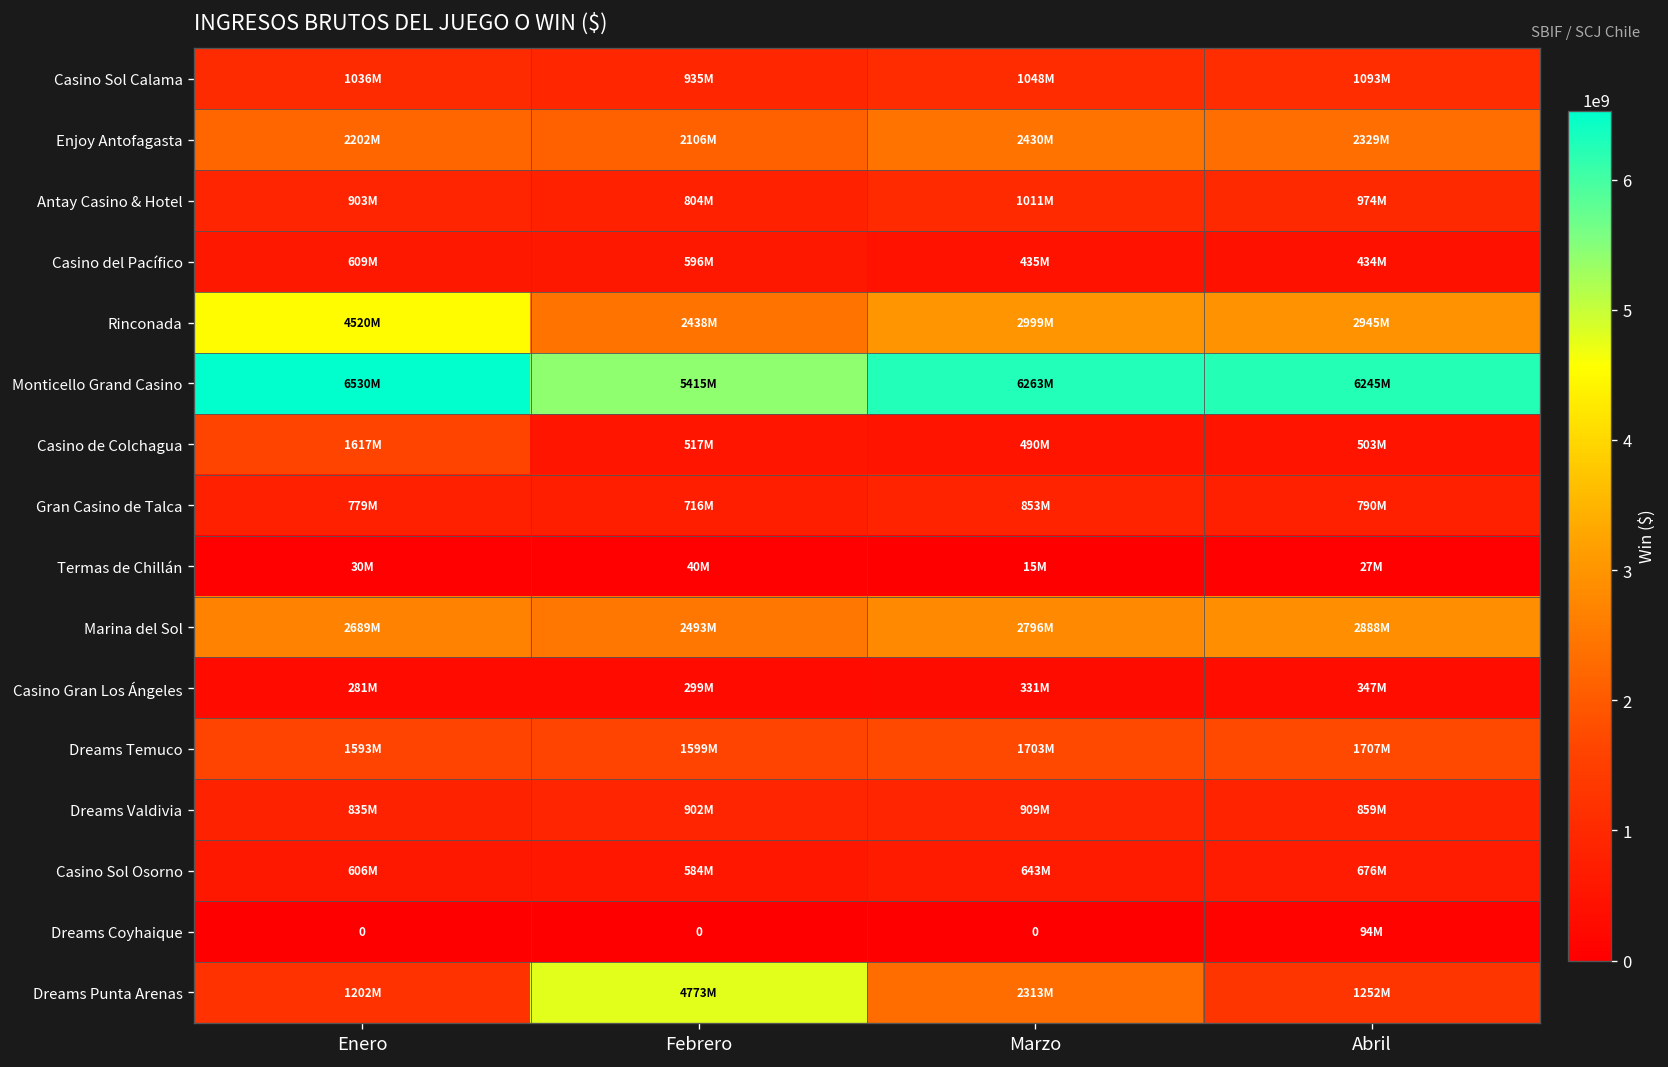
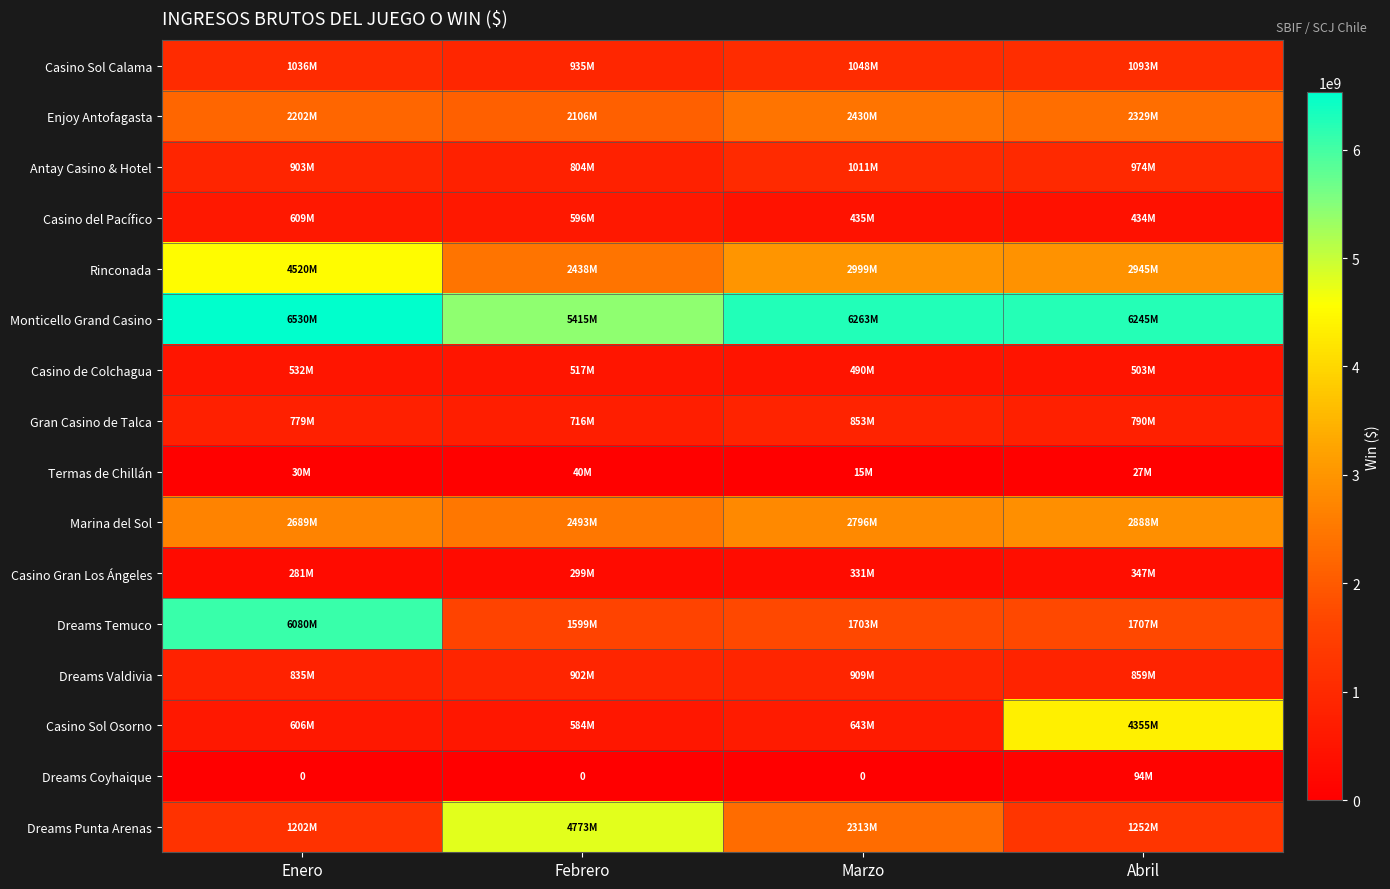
  {
    "Casino Sol Calama": {
      "Enero": "1036M",
      "Febrero": "935M",
      "Marzo": "1048M",
      "Abril": "1093M"
    },
    "Enjoy Antofagasta": {
      "Enero": "2202M",
      "Febrero": "2106M",
      "Marzo": "2430M",
      "Abril": "2329M"
    },
    "Antay Casino & Hotel": {
      "Enero": "903M",
      "Febrero": "804M",
      "Marzo": "1011M",
      "Abril": "974M"
    },
    "Casino del Pacífico": {
      "Enero": "609M",
      "Febrero": "596M",
      "Marzo": "435M",
      "Abril": "434M"
    },
    "Rinconada": {
      "Enero": "4520M",
      "Febrero": "2438M",
      "Marzo": "2999M",
      "Abril": "2945M"
    },
    "Monticello Grand Casino": {
      "Enero": "6530M",
      "Febrero": "5415M",
      "Marzo": "6263M",
      "Abril": "6245M"
    },
    "Casino de Colchagua": {
-     "Enero": "1617M",
+     "Enero": "532M",
      "Febrero": "517M",
      "Marzo": "490M",
      "Abril": "503M"
    },
    "Gran Casino de Talca": {
      "Enero": "779M",
      "Febrero": "716M",
      "Marzo": "853M",
      "Abril": "790M"
    },
    "Termas de Chillán": {
      "Enero": "30M",
      "Febrero": "40M",
      "Marzo": "15M",
      "Abril": "27M"
    },
    "Marina del Sol": {
      "Enero": "2689M",
      "Febrero": "2493M",
      "Marzo": "2796M",
      "Abril": "2888M"
    },
    "Casino Gran Los Ángeles": {
      "Enero": "281M",
      "Febrero": "299M",
      "Marzo": "331M",
      "Abril": "347M"
    },
    "Dreams Temuco": {
-     "Enero": "1593M",
+     "Enero": "6080M",
      "Febrero": "1599M",
      "Marzo": "1703M",
      "Abril": "1707M"
    },
    "Dreams Valdivia": {
      "Enero": "835M",
      "Febrero": "902M",
      "Marzo": "909M",
      "Abril": "859M"
    },
    "Casino Sol Osorno": {
      "Enero": "606M",
      "Febrero": "584M",
      "Marzo": "643M",
-     "Abril": "676M"
+     "Abril": "4355M"
    },
    "Dreams Coyhaique": {
      "Enero": "0",
      "Febrero": "0",
      "Marzo": "0",
      "Abril": "94M"
    },
    "Dreams Punta Arenas": {
      "Enero": "1202M",
      "Febrero": "4773M",
      "Marzo": "2313M",
      "Abril": "1252M"
    }
  }
